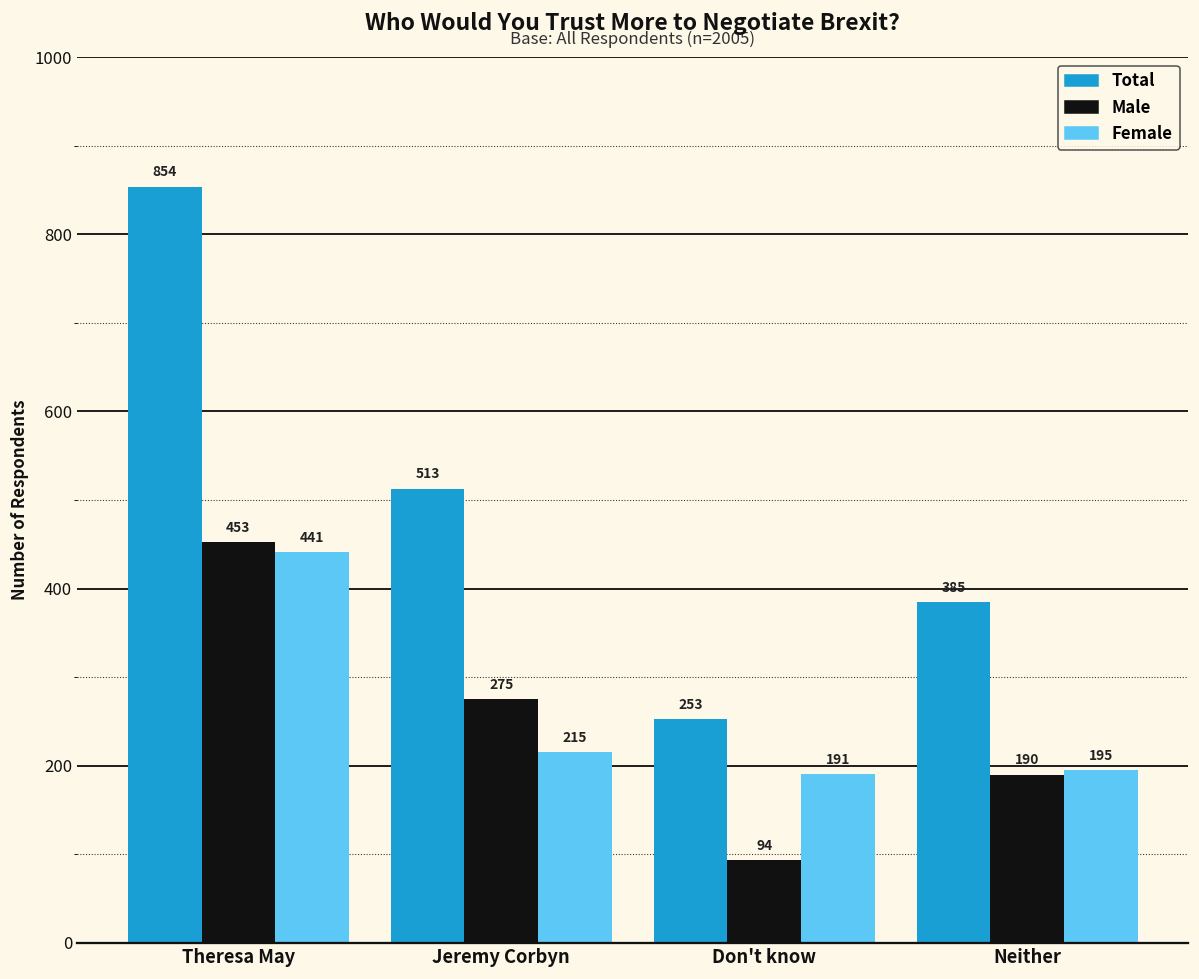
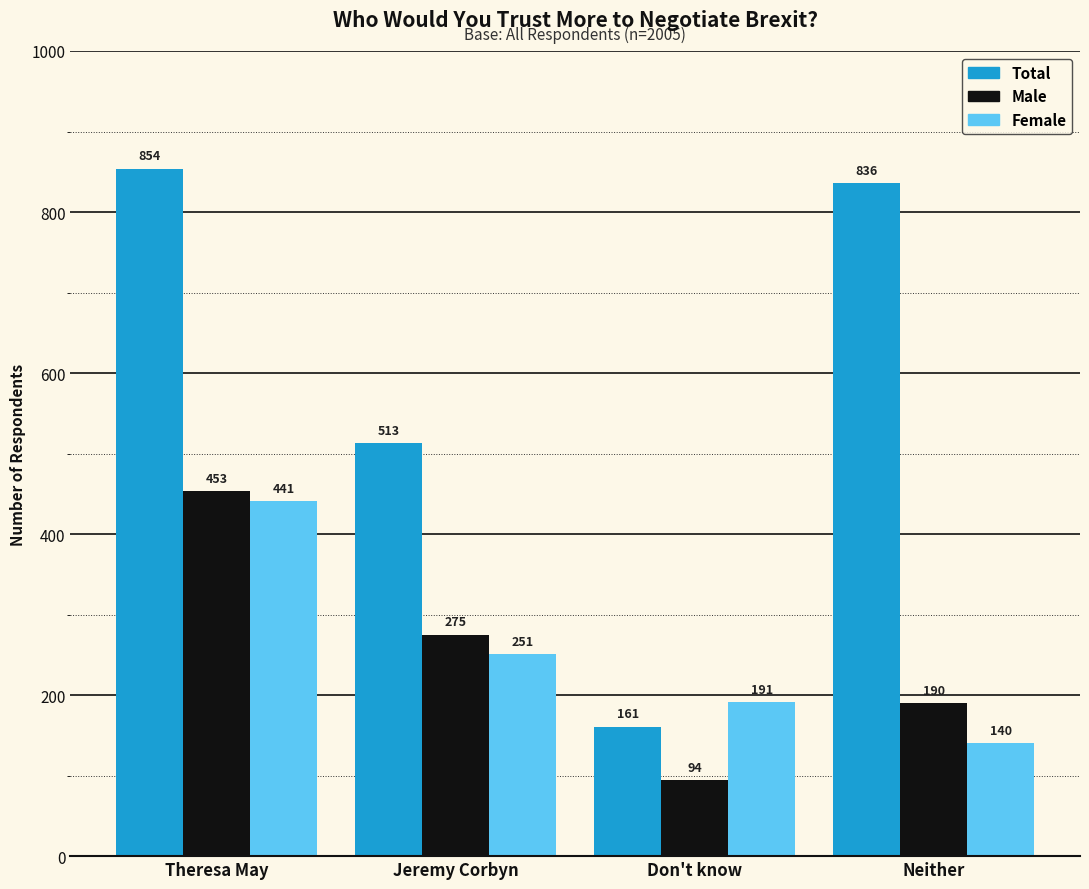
  {
    "Total": {
      "Theresa May": 854,
      "Jeremy Corbyn": 513,
-     "Don't know": 253,
-     "Neither": 385
+     "Don't know": 161,
+     "Neither": 836
    },
    "Male": {
      "Theresa May": 453,
      "Jeremy Corbyn": 275,
      "Don't know": 94,
      "Neither": 190
    },
    "Female": {
      "Theresa May": 441,
-     "Jeremy Corbyn": 215,
+     "Jeremy Corbyn": 251,
      "Don't know": 191,
-     "Neither": 195
+     "Neither": 140
    }
  }
